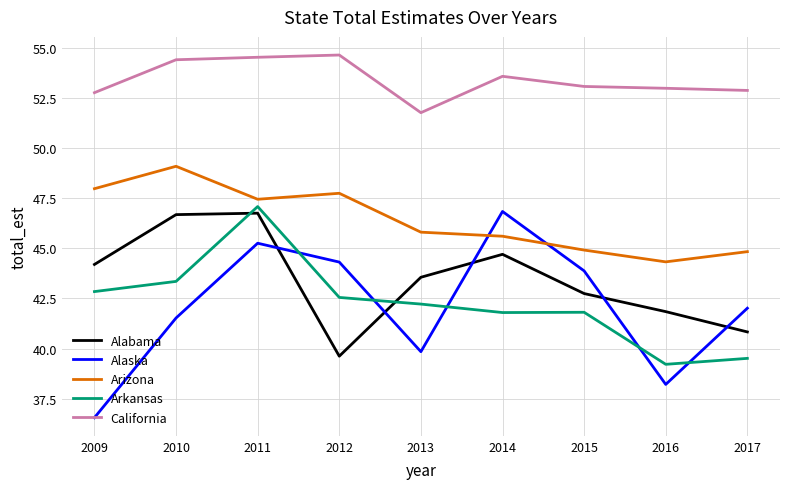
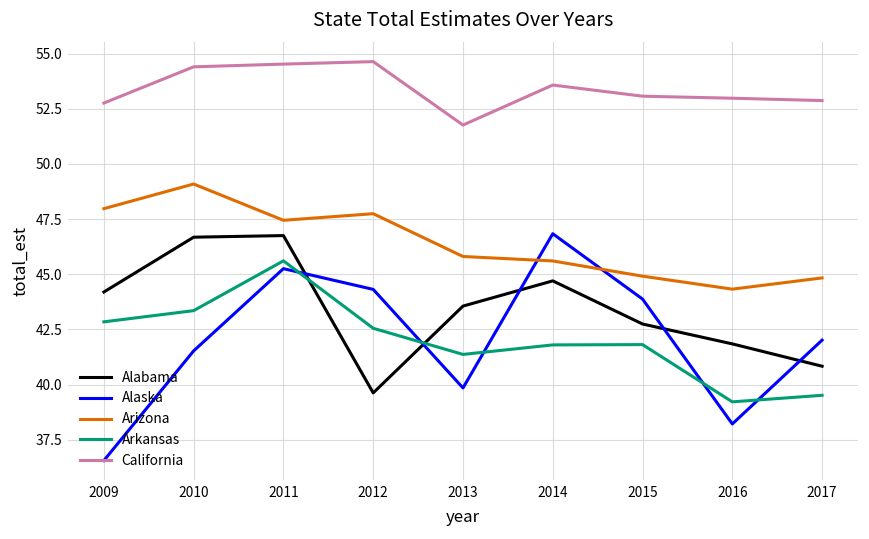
  {
    "Alabama": {
      "2009": 44.2,
      "2010": 46.7,
      "2011": 46.8,
      "2012": 39.6,
      "2013": 43.6,
      "2014": 44.7,
      "2015": 42.7,
      "2016": 41.8,
      "2017": 40.8
    },
    "Alaska": {
      "2009": 36.6,
      "2010": 41.5,
      "2011": 45.3,
      "2012": 44.3,
      "2013": 39.8,
      "2014": 46.8,
      "2015": 43.9,
      "2016": 38.2,
      "2017": 42.0
    },
    "Arizona": {
      "2009": 48.0,
      "2010": 49.1,
      "2011": 47.4,
      "2012": 47.7,
      "2013": 45.8,
      "2014": 45.6,
      "2015": 44.9,
      "2016": 44.3,
      "2017": 44.8
    },
    "Arkansas": {
      "2009": 42.8,
      "2010": 43.3,
-     "2011": 47.1,
+     "2011": 45.6,
      "2012": 42.5,
-     "2013": 42.2,
+     "2013": 41.4,
      "2014": 41.8,
      "2015": 41.8,
      "2016": 39.2,
      "2017": 39.5
    },
    "California": {
      "2009": 52.8,
      "2010": 54.4,
      "2011": 54.5,
      "2012": 54.6,
      "2013": 51.8,
      "2014": 53.6,
      "2015": 53.1,
      "2016": 53.0,
      "2017": 52.9
    }
  }
